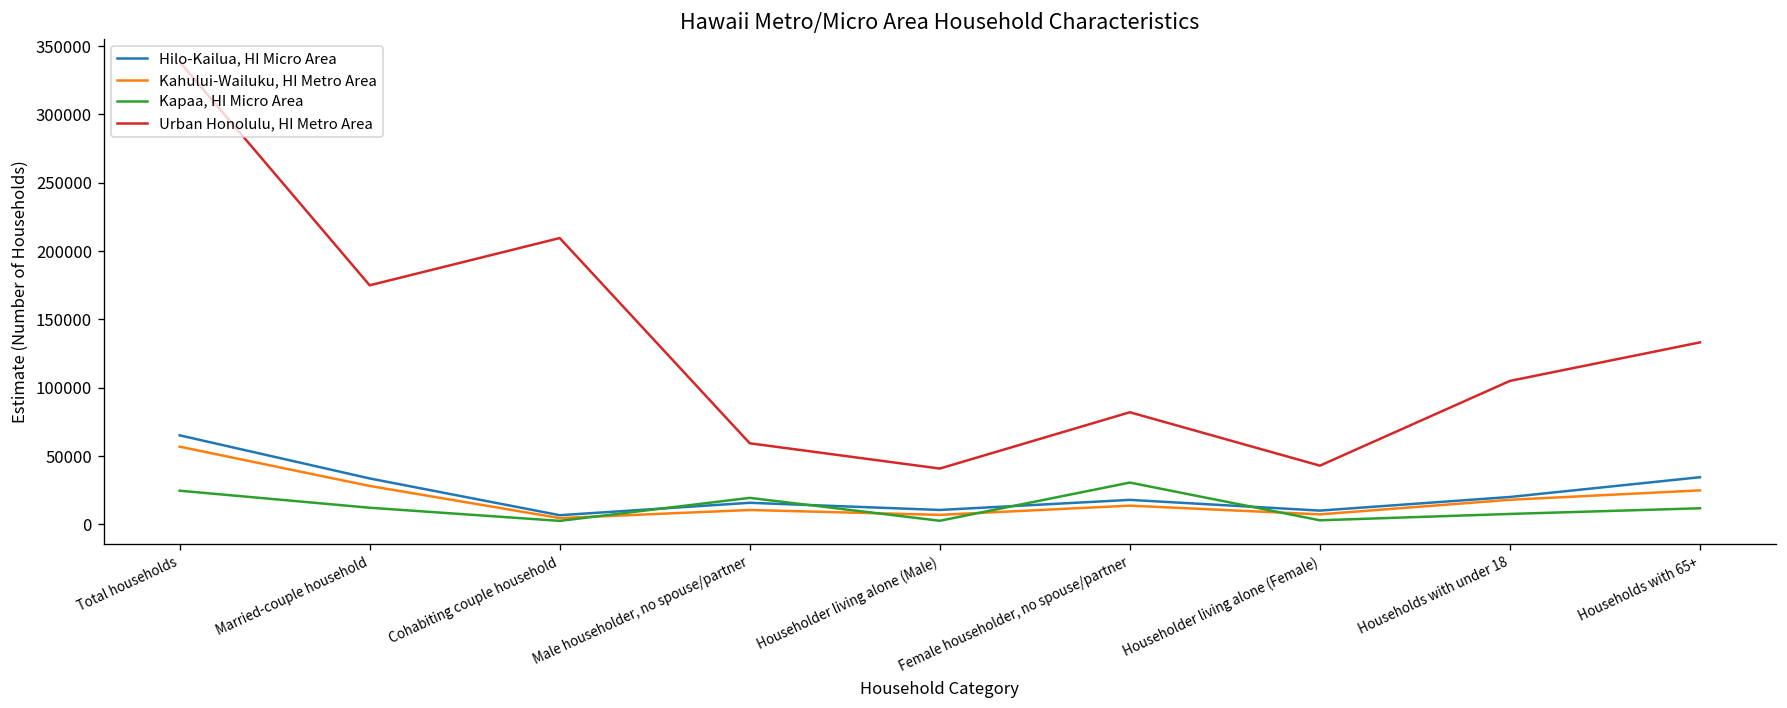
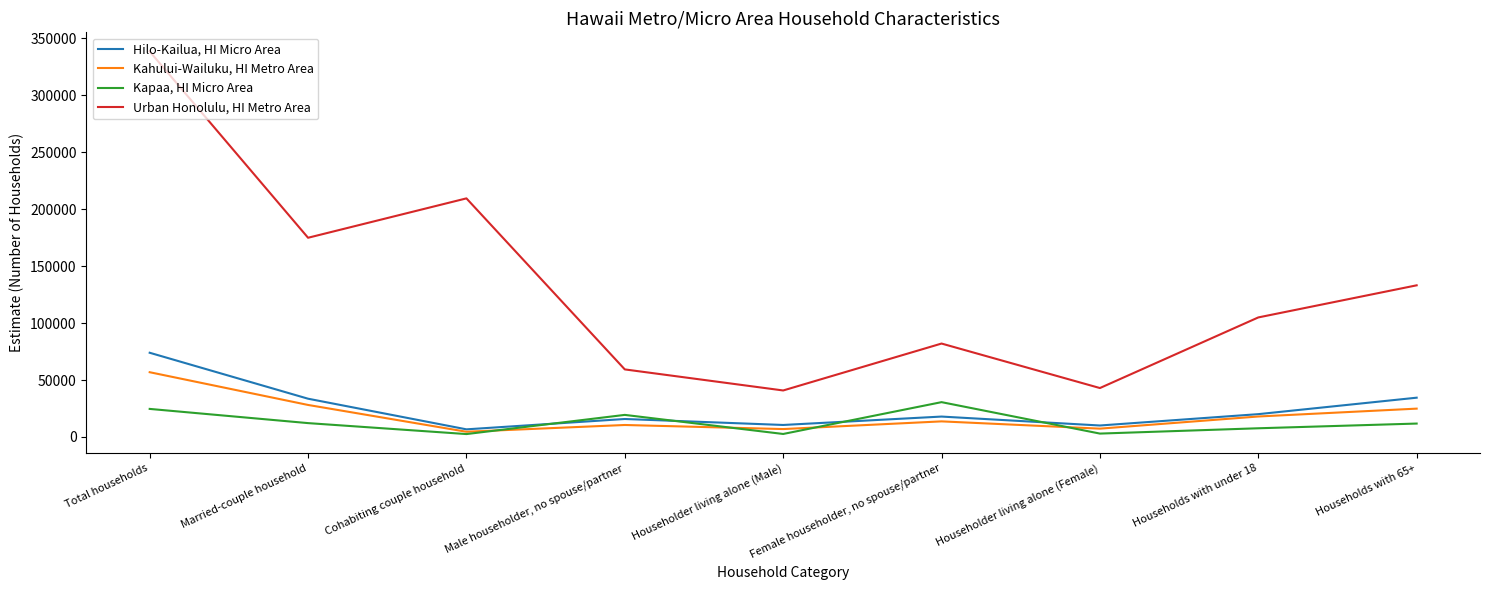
  {
    "Hilo-Kailua, HI Micro Area": {
-     "Total households": 65000,
+     "Total households": 74000,
      "Married-couple household": 34000,
      "Male householder, no spouse/partner": 16000,
      "Householder living alone (Male)": 11000,
      "Female householder, no spouse/partner": 18000,
      "Householder living alone (Female)": 10000,
      "Households with 65+": 34000
    },
    "Kahului-Wailuku, HI Metro Area": {
      "Total households": 57000,
      "Married-couple household": 28000,
      "Male householder, no spouse/partner": 11000,
      "Householder living alone (Male)": 7000,
      "Female householder, no spouse/partner": 14000,
      "Householder living alone (Female)": 7000,
      "Households with 65+": 25000
    },
    "Kapaa, HI Micro Area": {
      "Total households": 25000,
      "Married-couple household": 12000,
      "Male householder, no spouse/partner": 19000,
      "Householder living alone (Male)": 3000,
      "Female householder, no spouse/partner": 31000,
      "Householder living alone (Female)": 3000,
      "Households with under 18": 8000,
      "Households with 65+": 12000
    },
    "Urban Honolulu, HI Metro Area": {
      "Married-couple household": 175000,
      "Cohabiting couple household": 209000,
      "Male householder, no spouse/partner": 59000,
      "Householder living alone (Male)": 41000,
      "Female householder, no spouse/partner": 82000,
      "Householder living alone (Female)": 43000,
      "Households with under 18": 105000,
      "Households with 65+": 133000
    }
  }
